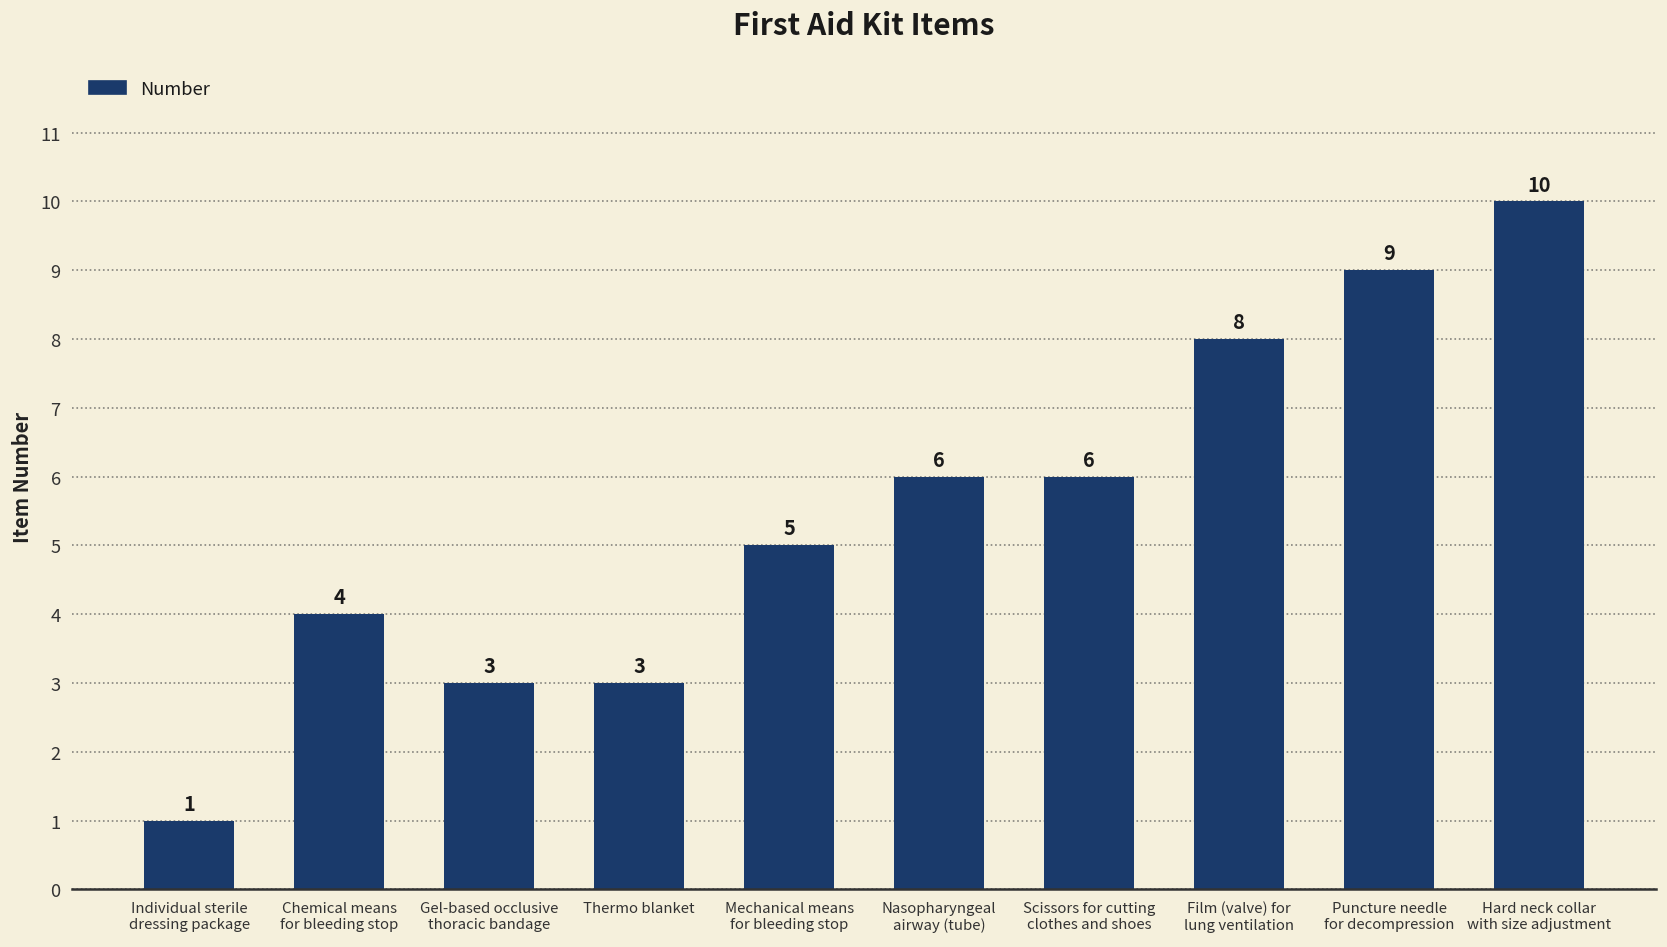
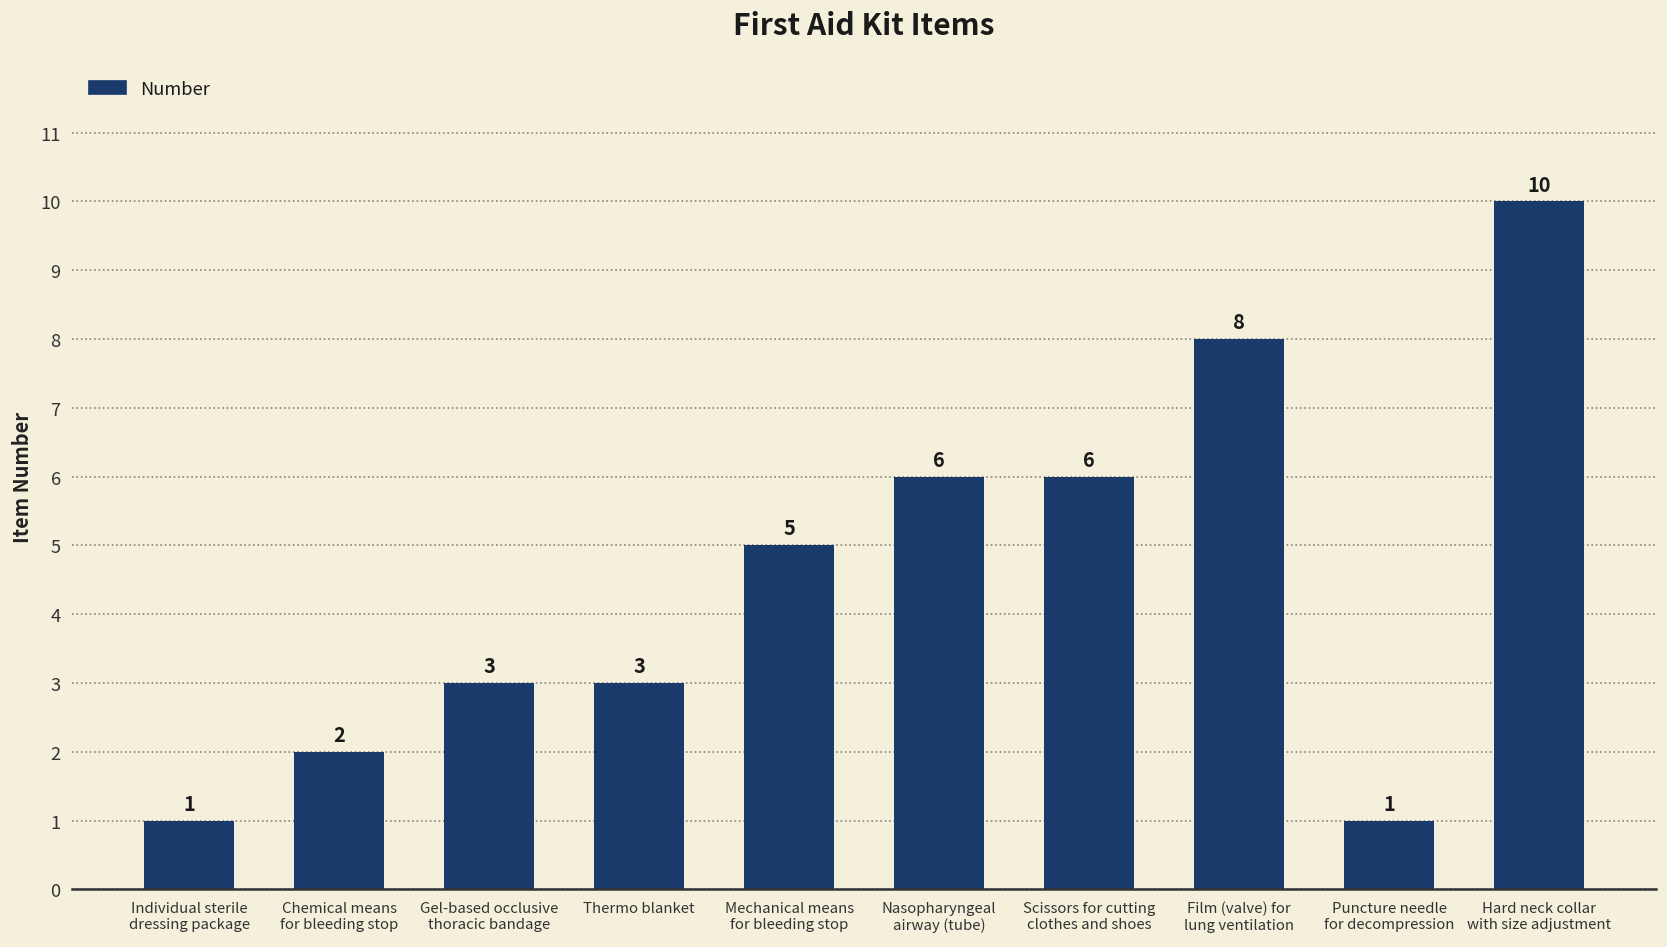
  {
    "Individual sterile dressing package": 1,
-   "Chemical means for bleeding stop": 4,
+   "Chemical means for bleeding stop": 2,
    "Gel-based occlusive thoracic bandage": 3,
    "Thermo blanket": 3,
    "Mechanical means for bleeding stop": 5,
    "Nasopharyngeal airway (tube)": 6,
    "Scissors for cutting clothes and shoes": 6,
    "Film (valve) for lung ventilation": 8,
-   "Puncture needle for decompression": 9,
+   "Puncture needle for decompression": 1,
    "Hard neck collar with size adjustment": 10
  }
